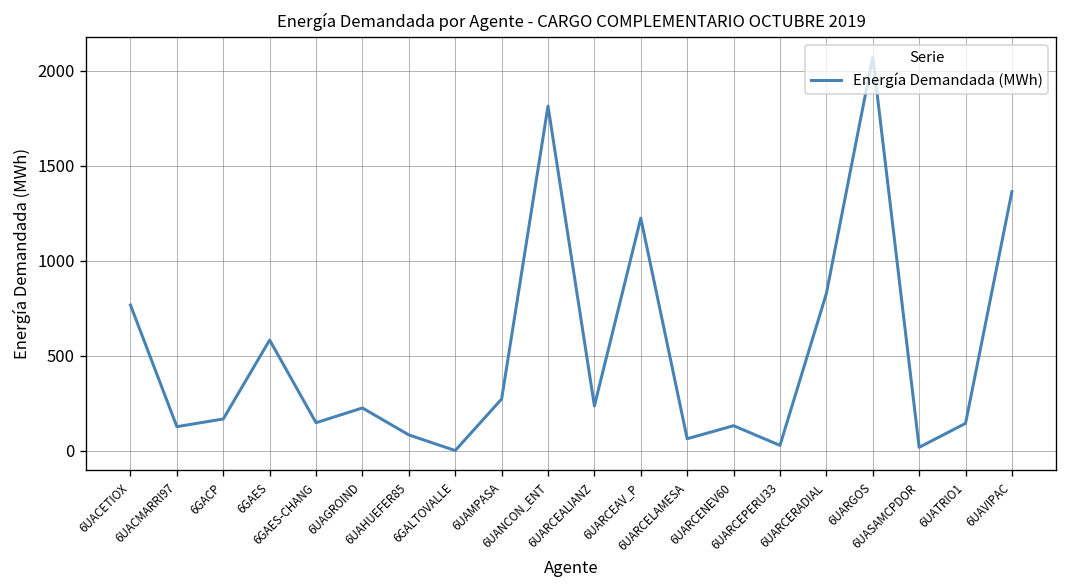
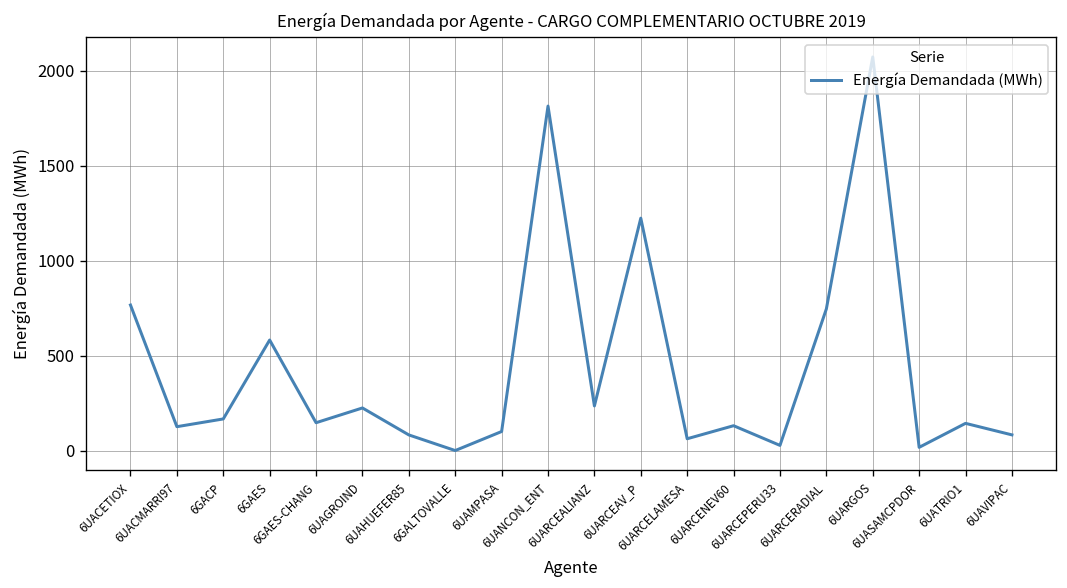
  {
    "6UACETIOX": 770,
    "6UACMARRI97": 130,
    "6GACP": 170,
    "6GAES": 580,
    "6GAES-CHANG": 150,
    "6UAGROIND": 220,
    "6UAHUEFER85": 80,
    "6GALTOVALLE": 0,
-   "6UAMPASA": 270,
+   "6UAMPASA": 100,
    "6UANCON_ENT": 1810,
    "6UARCEALIANZ": 240,
    "6UARCEAV_P": 1220,
    "6UARCELAMESA": 60,
    "6UARCENEV60": 130,
    "6UARCEPERU33": 30,
-   "6UARCERADIAL": 830,
+   "6UARCERADIAL": 750,
    "6UASAMCPDOR": 20,
    "6UATRIO1": 140,
-   "6UAVIPAC": 1360
+   "6UAVIPAC": 80
  }
